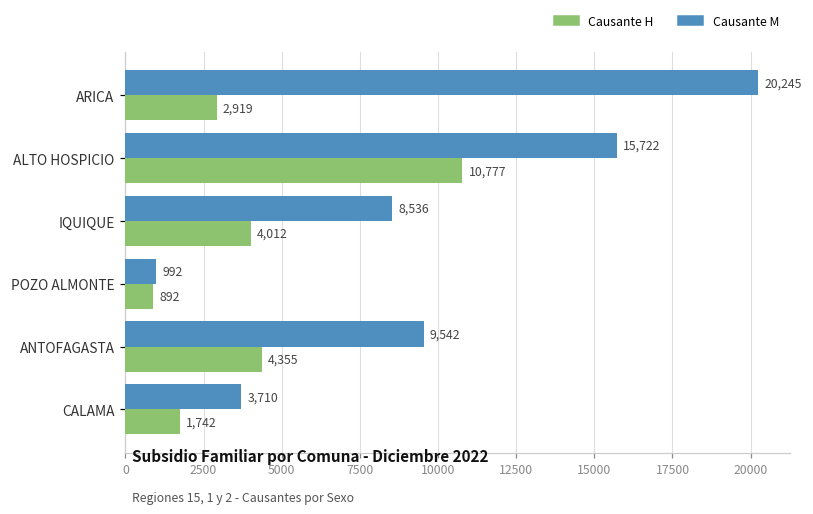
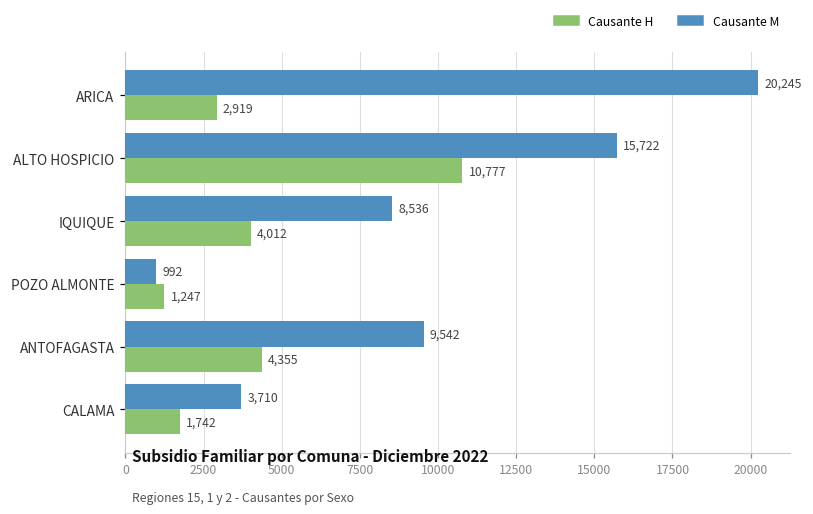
  {
    "Causante H": {
      "ARICA": "2,919",
      "ALTO HOSPICIO": "10,777",
      "IQUIQUE": "4,012",
-     "POZO ALMONTE": "892",
+     "POZO ALMONTE": "1,247",
      "ANTOFAGASTA": "4,355",
      "CALAMA": "1,742"
    },
    "Causante M": {
      "ARICA": "20,245",
      "ALTO HOSPICIO": "15,722",
      "IQUIQUE": "8,536",
      "POZO ALMONTE": "992",
      "ANTOFAGASTA": "9,542",
      "CALAMA": "3,710"
    }
  }
